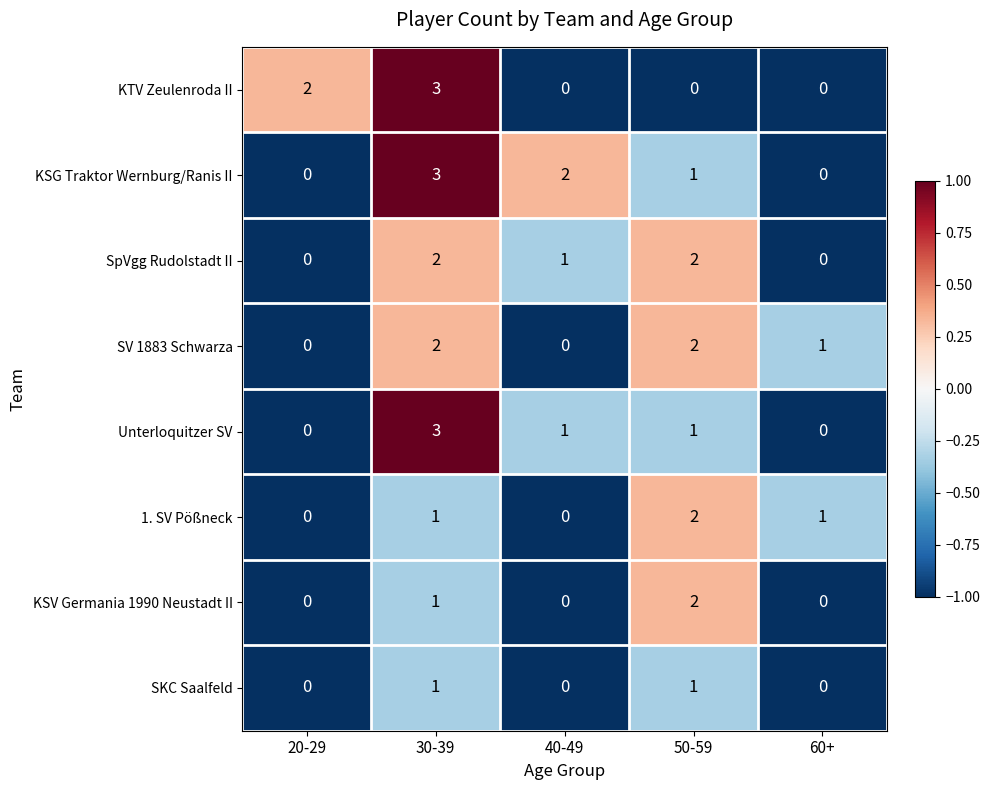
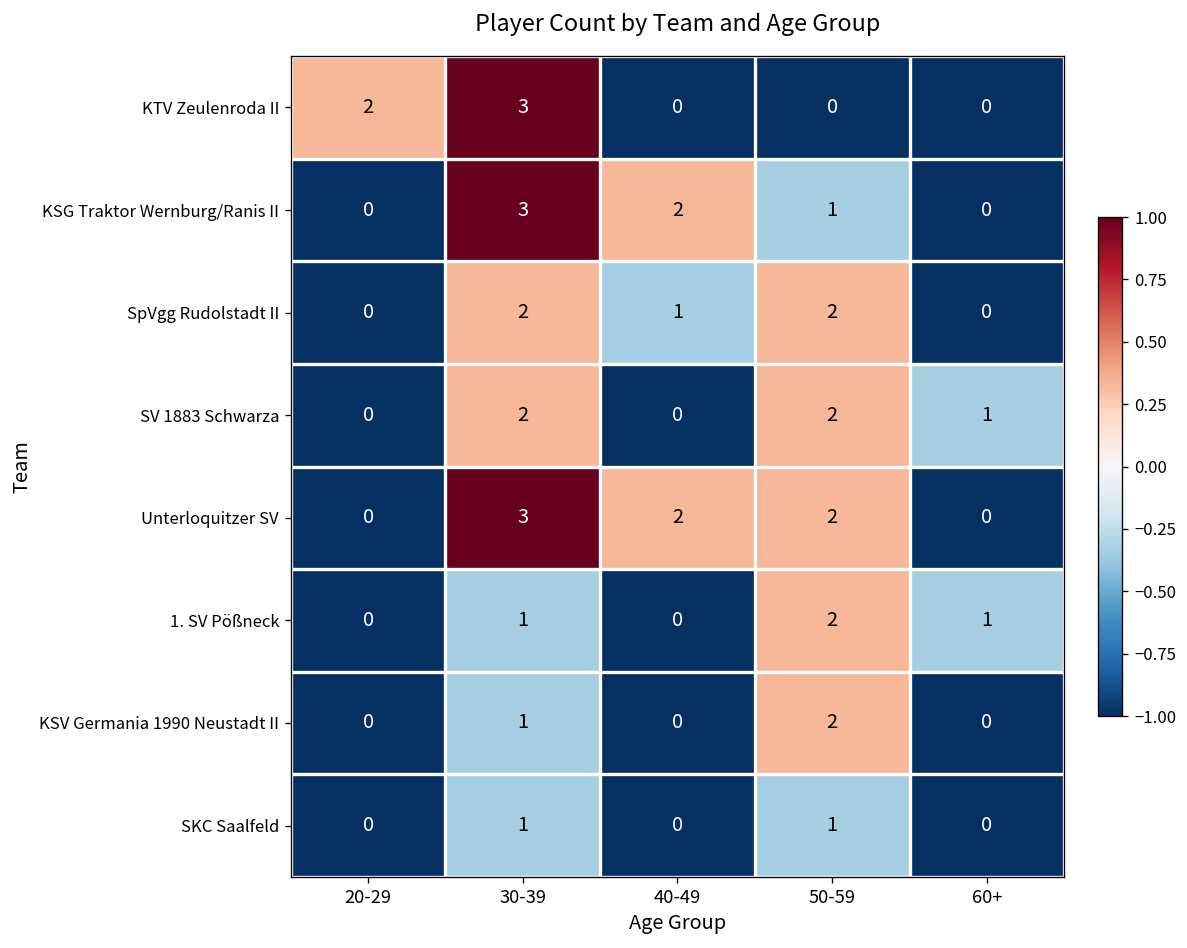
  {
    "KTV Zeulenroda II": {
      "20-29": 2,
      "30-39": 3,
      "40-49": 0,
      "50-59": 0,
      "60+": 0
    },
    "KSG Traktor Wernburg/Ranis II": {
      "20-29": 0,
      "30-39": 3,
      "40-49": 2,
      "50-59": 1,
      "60+": 0
    },
    "SpVgg Rudolstadt II": {
      "20-29": 0,
      "30-39": 2,
      "40-49": 1,
      "50-59": 2,
      "60+": 0
    },
    "SV 1883 Schwarza": {
      "20-29": 0,
      "30-39": 2,
      "40-49": 0,
      "50-59": 2,
      "60+": 1
    },
    "Unterloquitzer SV": {
      "20-29": 0,
      "30-39": 3,
-     "40-49": 1,
-     "50-59": 1,
+     "40-49": 2,
+     "50-59": 2,
      "60+": 0
    },
    "1. SV Pößneck": {
      "20-29": 0,
      "30-39": 1,
      "40-49": 0,
      "50-59": 2,
      "60+": 1
    },
    "KSV Germania 1990 Neustadt II": {
      "20-29": 0,
      "30-39": 1,
      "40-49": 0,
      "50-59": 2,
      "60+": 0
    },
    "SKC Saalfeld": {
      "20-29": 0,
      "30-39": 1,
      "40-49": 0,
      "50-59": 1,
      "60+": 0
    }
  }
